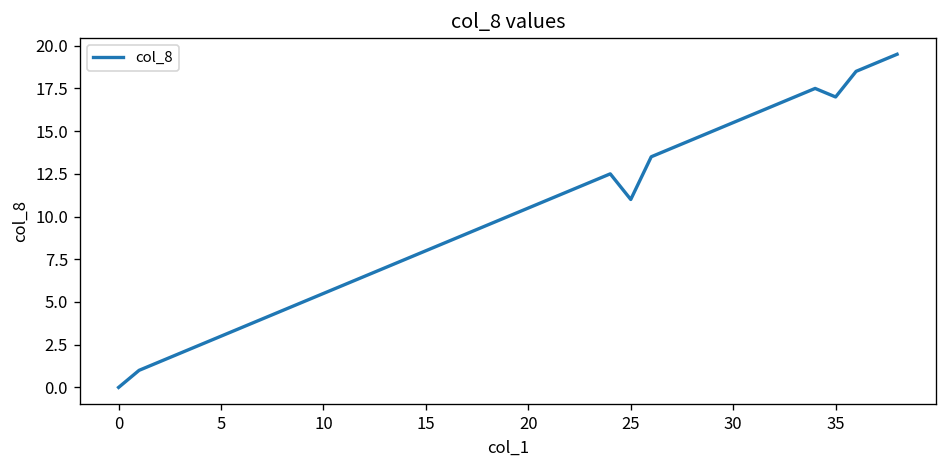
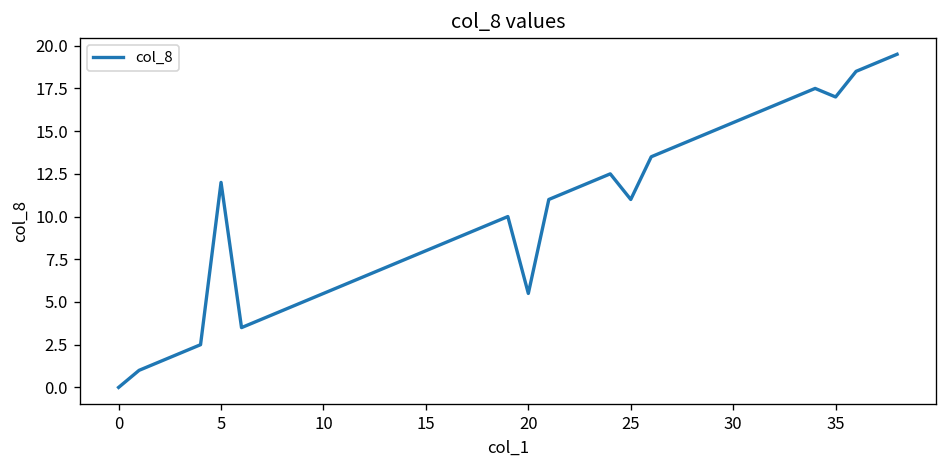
  {
    "0": 0.0,
-   "5": 3,
+   "5": 12,
    "10": 5.5,
    "15": 8.0,
-   "20": 10.5,
+   "20": 5.5,
    "25": 11.0,
    "30": 15.5,
    "35": 17.0
  }
